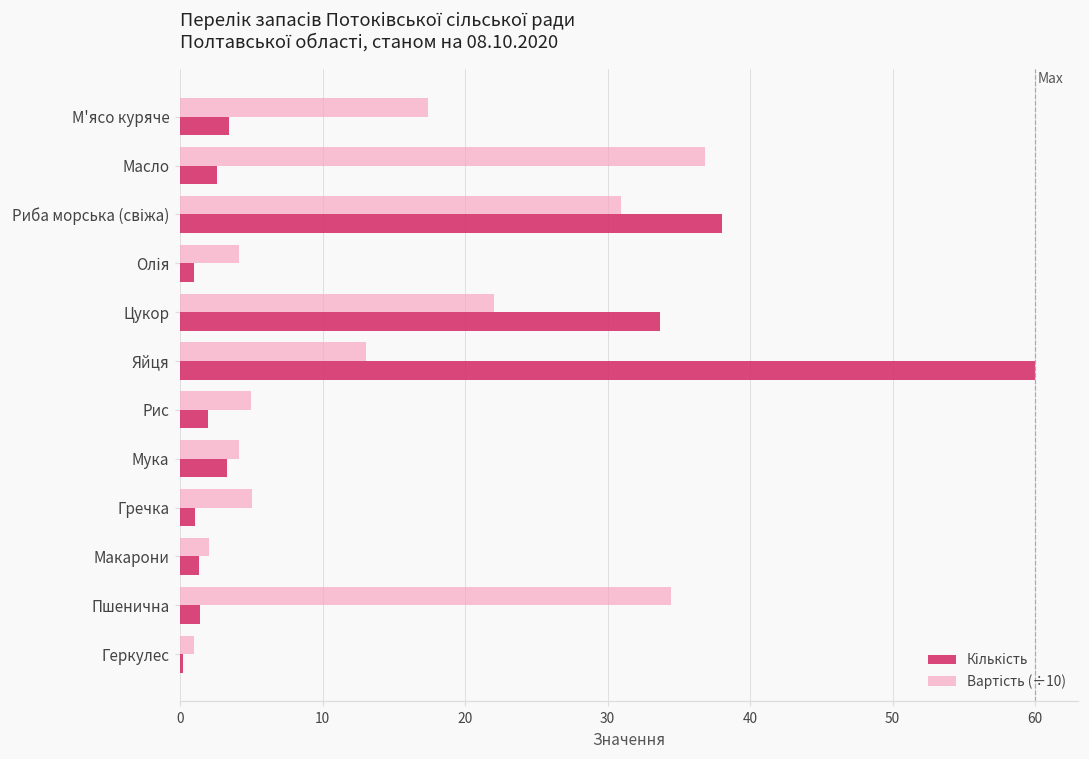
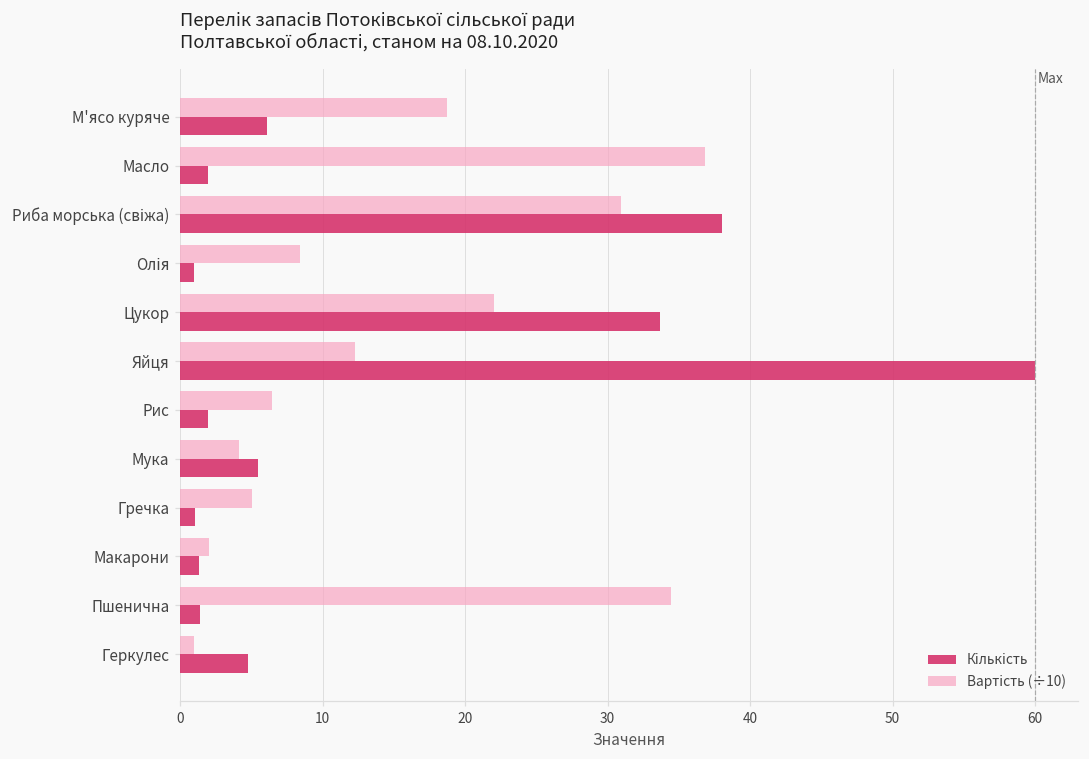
  {
    "Кількість": {
-     "М'ясо куряче": 3.4,
-     "Масло": 2.6,
+     "М'ясо куряче": 6.1,
+     "Масло": 2.0,
      "Риба морська (свіжа)": 38.0,
      "Олія": 1.0,
      "Цукор": 33.7,
      "Яйця": 60.0,
      "Рис": 2.0,
-     "Мука": 3.3,
+     "Мука": 5.4,
      "Гречка": 1.1,
      "Макарони": 1.3,
      "Пшенична": 1.4,
-     "Геркулес": 0.2
+     "Геркулес": 4.8
    },
    "Вартість (÷10)": {
-     "М'ясо куряче": 17.4,
+     "М'ясо куряче": 18.7,
      "Масло": 36.9,
      "Риба морська (свіжа)": 30.9,
-     "Олія": 4.1,
+     "Олія": 8.4,
      "Цукор": 22.0,
-     "Яйця": 13.0,
-     "Рис": 5.0,
+     "Яйця": 12.2,
+     "Рис": 6.5,
      "Мука": 4.1,
      "Гречка": 5.0,
      "Макарони": 2.0,
      "Пшенична": 34.4,
      "Геркулес": 1.0
    }
  }
